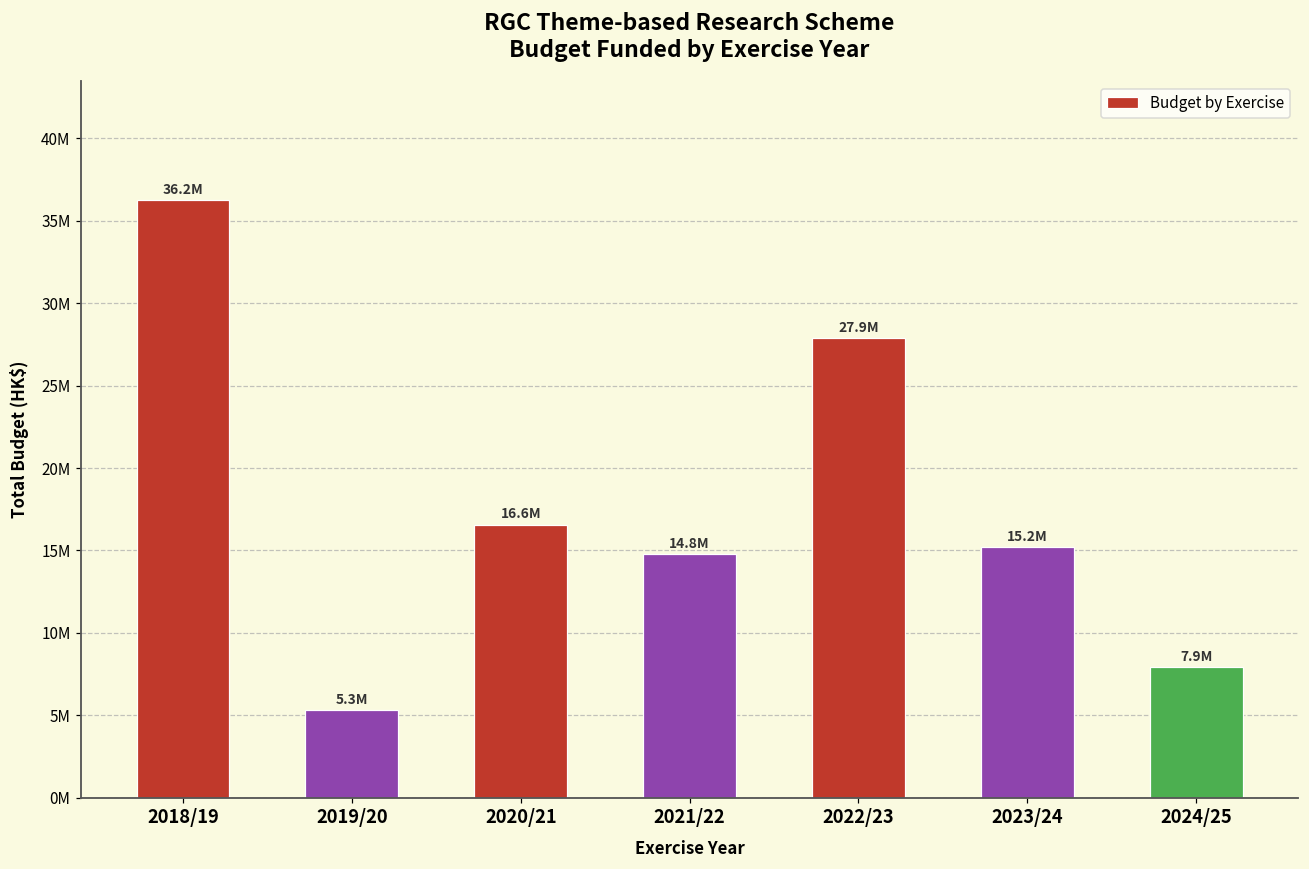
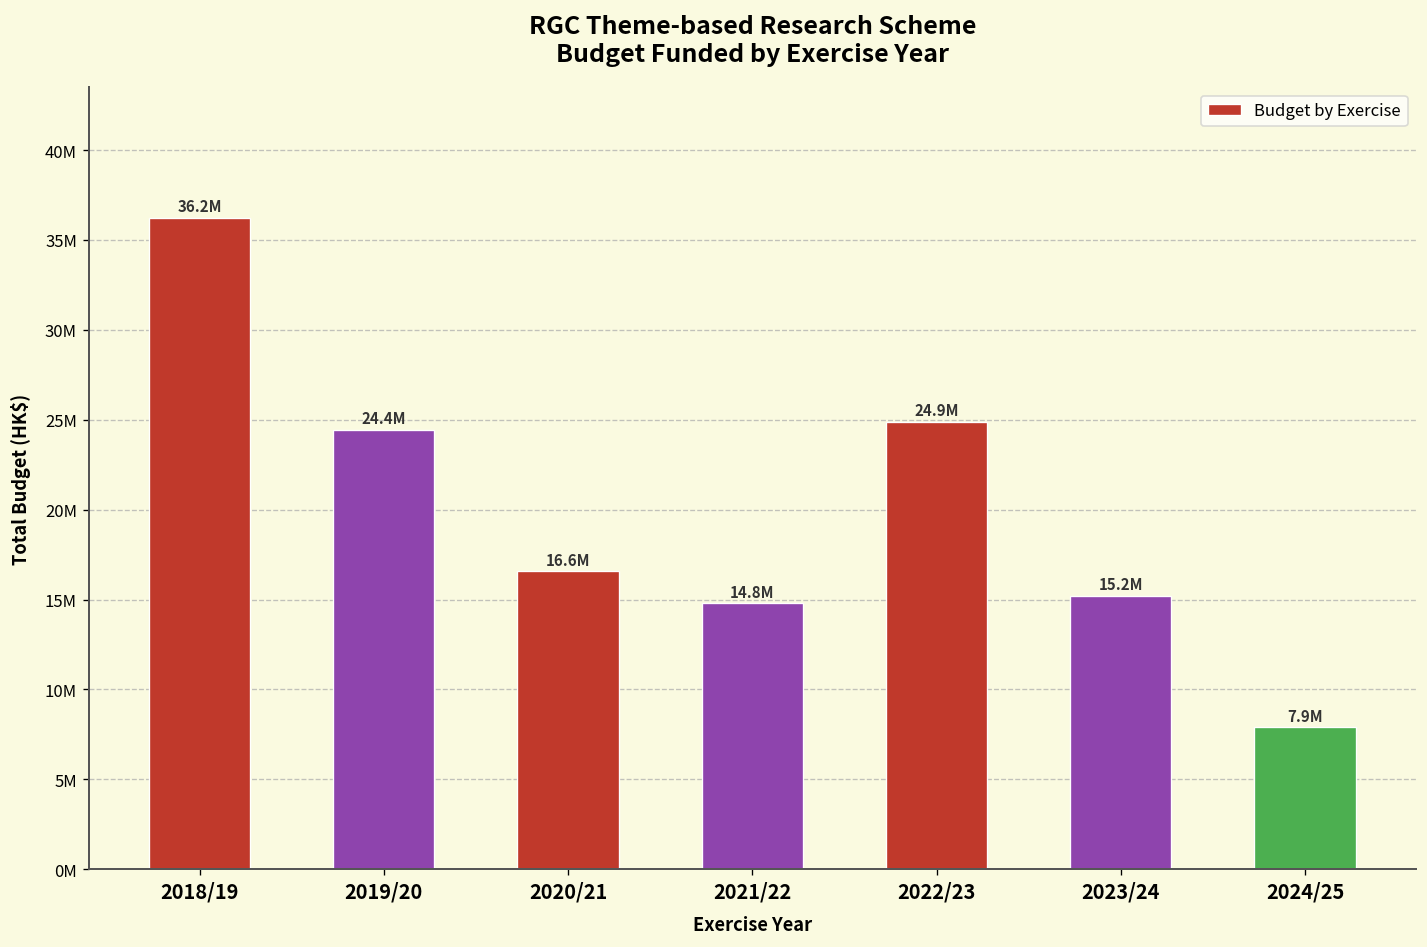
  {
    "2018/19": "36.2M",
-   "2019/20": "5.3M",
+   "2019/20": "24.4M",
    "2020/21": "16.6M",
    "2021/22": "14.8M",
-   "2022/23": "27.9M",
+   "2022/23": "24.9M",
    "2023/24": "15.2M",
    "2024/25": "7.9M"
  }
